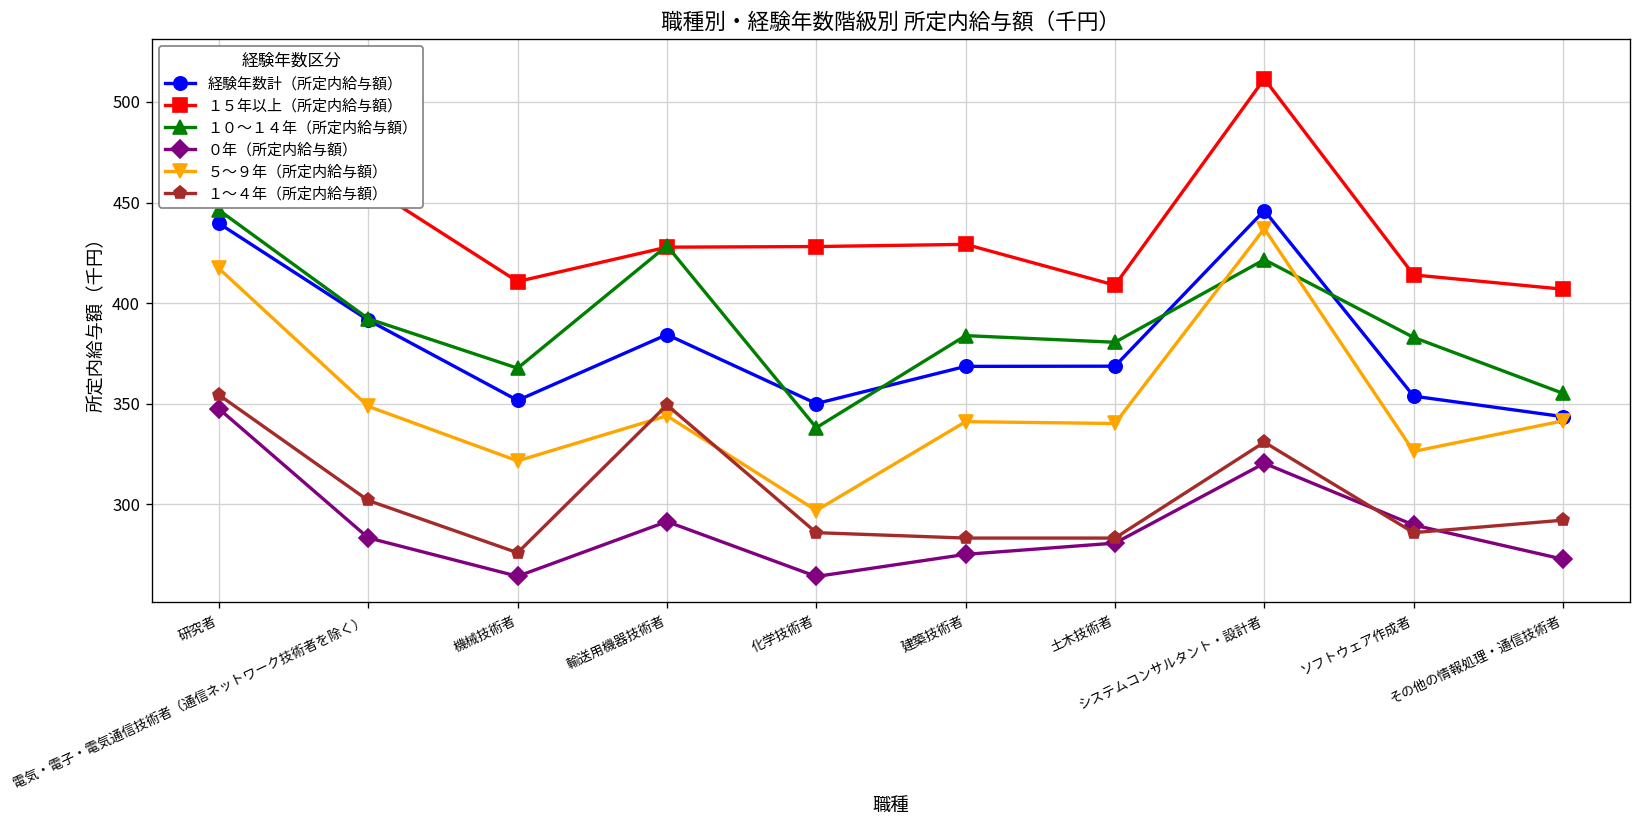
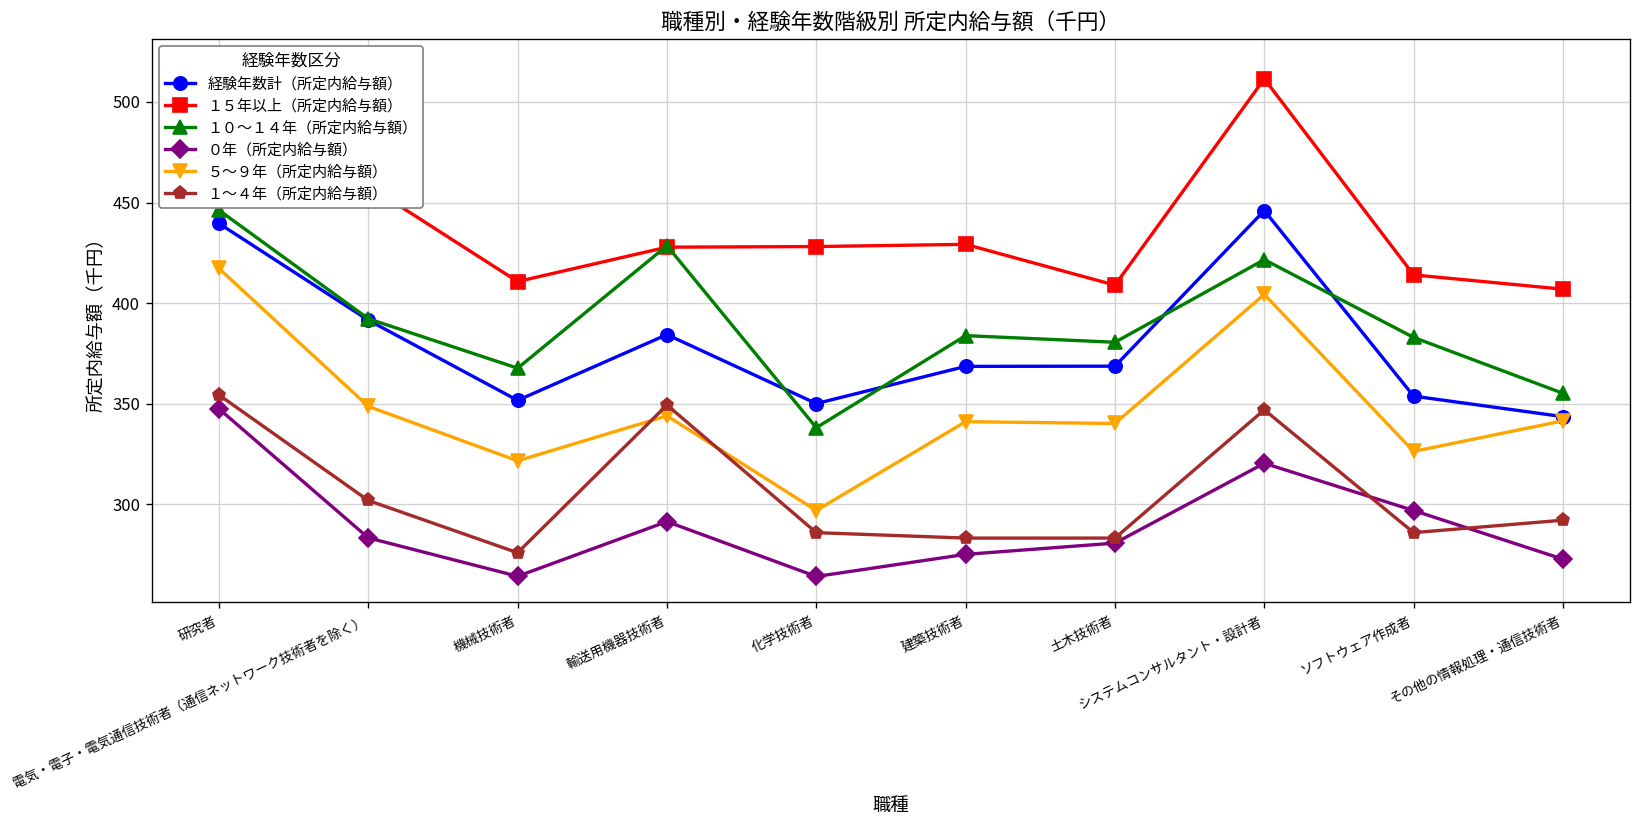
  {
    "経験年数計（所定内給与額）": {
      "研究者": 440,
      "機械技術者": 352,
      "輸送用機器技術者": 384,
      "化学技術者": 350,
      "建築技術者": 369,
      "土木技術者": 369,
      "システムコンサルタント・設計者": 446,
      "ソフトウェア作成者": 354,
      "その他の情報処理・通信技術者": 344
    },
    "１５年以上（所定内給与額）": {
      "機械技術者": 411,
      "化学技術者": 428,
      "建築技術者": 429,
      "土木技術者": 409,
      "システムコンサルタント・設計者": 512,
      "ソフトウェア作成者": 414,
      "その他の情報処理・通信技術者": 407
    },
    "１０～１４年（所定内給与額）": {
      "機械技術者": 368,
      "化学技術者": 338,
      "建築技術者": 384,
      "土木技術者": 381,
      "システムコンサルタント・設計者": 422,
      "ソフトウェア作成者": 383,
      "その他の情報処理・通信技術者": 355
    },
    "０年（所定内給与額）": {
      "研究者": 347,
      "電気・電子・電気通信技術者（通信ネットワーク技術者を除く）": 283,
      "機械技術者": 264,
      "輸送用機器技術者": 291,
      "化学技術者": 264,
      "建築技術者": 275,
      "土木技術者": 281,
      "システムコンサルタント・設計者": 320,
-     "ソフトウェア作成者": 290,
+     "ソフトウェア作成者": 297,
      "その他の情報処理・通信技術者": 273
    },
    "５～９年（所定内給与額）": {
      "研究者": 417,
      "電気・電子・電気通信技術者（通信ネットワーク技術者を除く）": 349,
      "機械技術者": 322,
      "輸送用機器技術者": 344,
      "化学技術者": 297,
      "建築技術者": 341,
      "土木技術者": 340,
-     "システムコンサルタント・設計者": 437,
+     "システムコンサルタント・設計者": 404,
      "ソフトウェア作成者": 326,
      "その他の情報処理・通信技術者": 341
    },
    "１～４年（所定内給与額）": {
      "研究者": 354,
      "電気・電子・電気通信技術者（通信ネットワーク技術者を除く）": 302,
      "機械技術者": 276,
      "輸送用機器技術者": 349,
      "化学技術者": 286,
      "建築技術者": 283,
      "土木技術者": 283,
-     "システムコンサルタント・設計者": 331,
+     "システムコンサルタント・設計者": 347,
      "ソフトウェア作成者": 286,
      "その他の情報処理・通信技術者": 292
    }
  }
